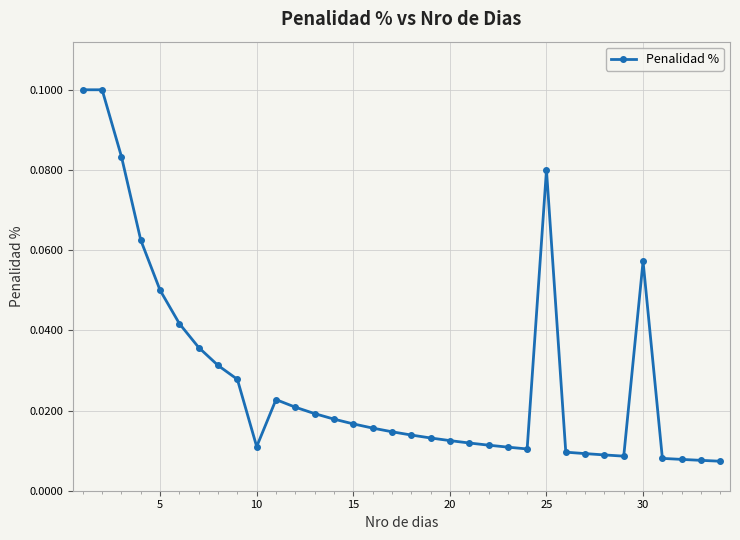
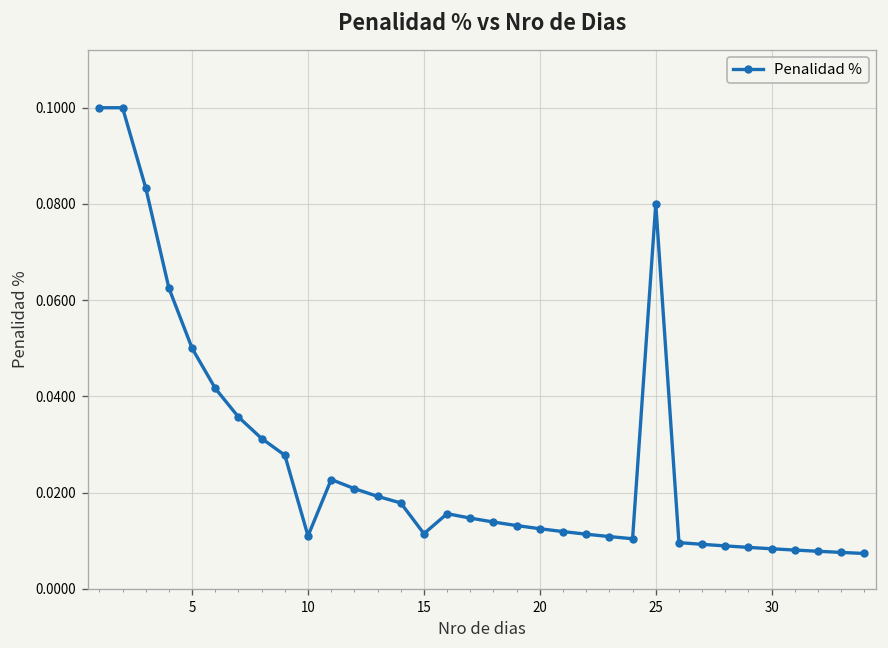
  {
    "5": 0.050,
    "10": 0.011,
-   "15": 0.017,
+   "15": 0.011,
    "20": 0.013,
    "25": 0.080,
-   "30": 0.057
+   "30": 0.008
  }
